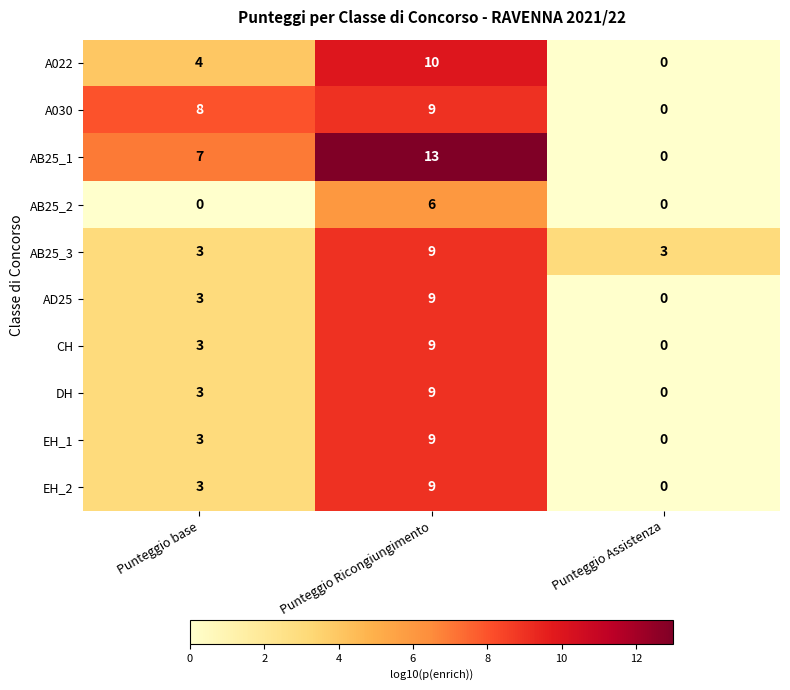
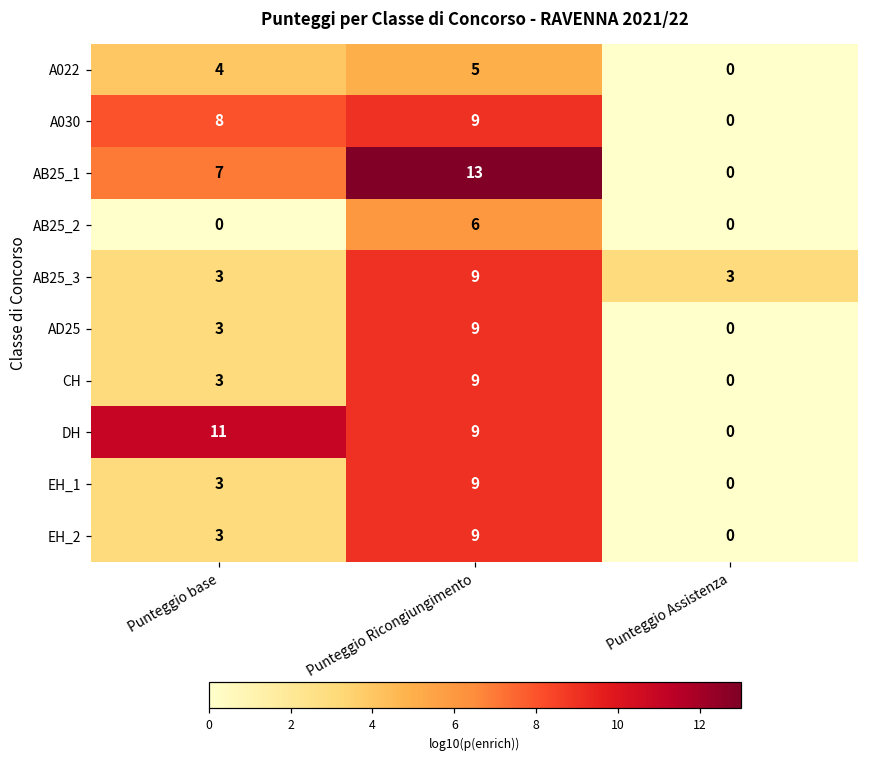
  {
    "A022": {
      "Punteggio base": 4,
-     "Punteggio Ricongiungimento": 10,
+     "Punteggio Ricongiungimento": 5,
      "Punteggio Assistenza": 0
    },
    "A030": {
      "Punteggio base": 8,
      "Punteggio Ricongiungimento": 9,
      "Punteggio Assistenza": 0
    },
    "AB25_1": {
      "Punteggio base": 7,
      "Punteggio Ricongiungimento": 13,
      "Punteggio Assistenza": 0
    },
    "AB25_2": {
      "Punteggio base": 0,
      "Punteggio Ricongiungimento": 6,
      "Punteggio Assistenza": 0
    },
    "AB25_3": {
      "Punteggio base": 3,
      "Punteggio Ricongiungimento": 9,
      "Punteggio Assistenza": 3
    },
    "AD25": {
      "Punteggio base": 3,
      "Punteggio Ricongiungimento": 9,
      "Punteggio Assistenza": 0
    },
    "CH": {
      "Punteggio base": 3,
      "Punteggio Ricongiungimento": 9,
      "Punteggio Assistenza": 0
    },
    "DH": {
-     "Punteggio base": 3,
+     "Punteggio base": 11,
      "Punteggio Ricongiungimento": 9,
      "Punteggio Assistenza": 0
    },
    "EH_1": {
      "Punteggio base": 3,
      "Punteggio Ricongiungimento": 9,
      "Punteggio Assistenza": 0
    },
    "EH_2": {
      "Punteggio base": 3,
      "Punteggio Ricongiungimento": 9,
      "Punteggio Assistenza": 0
    }
  }
